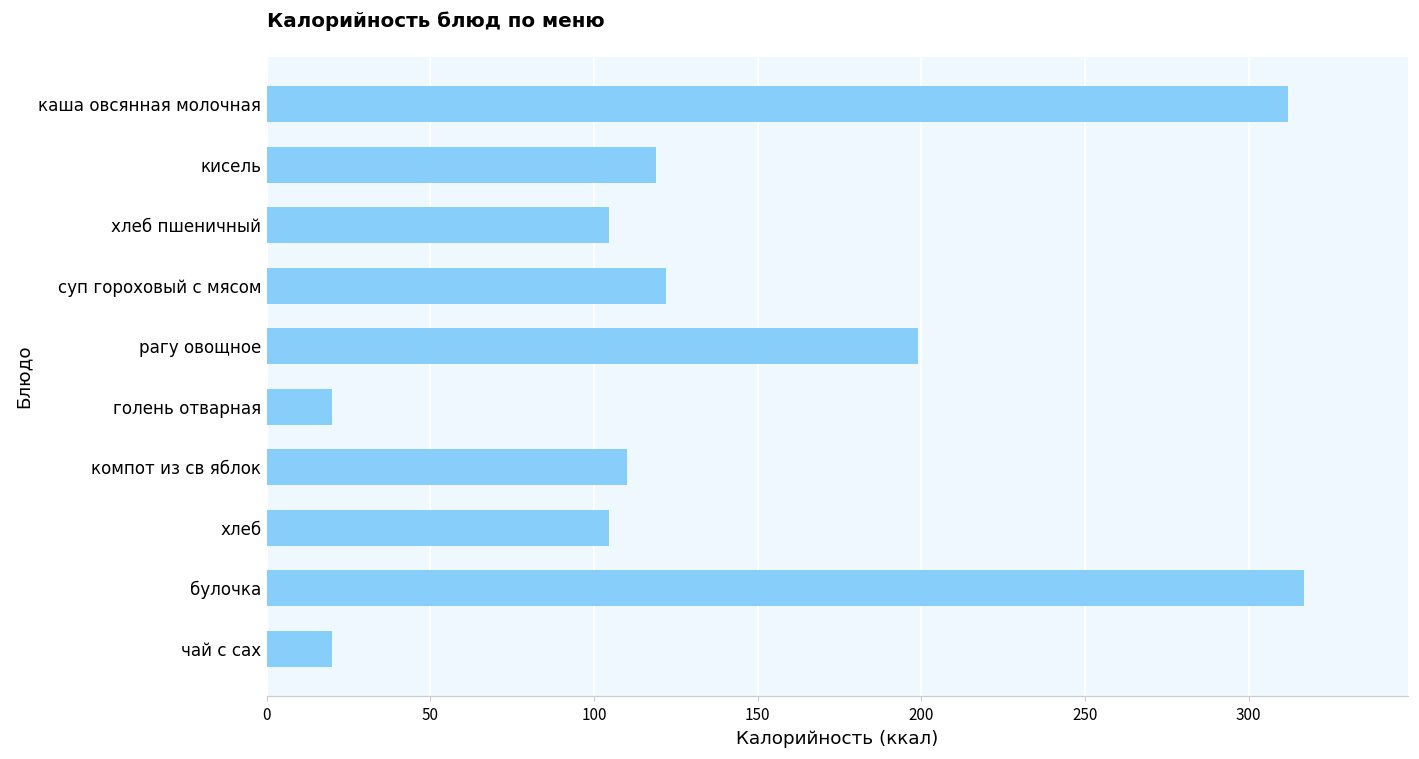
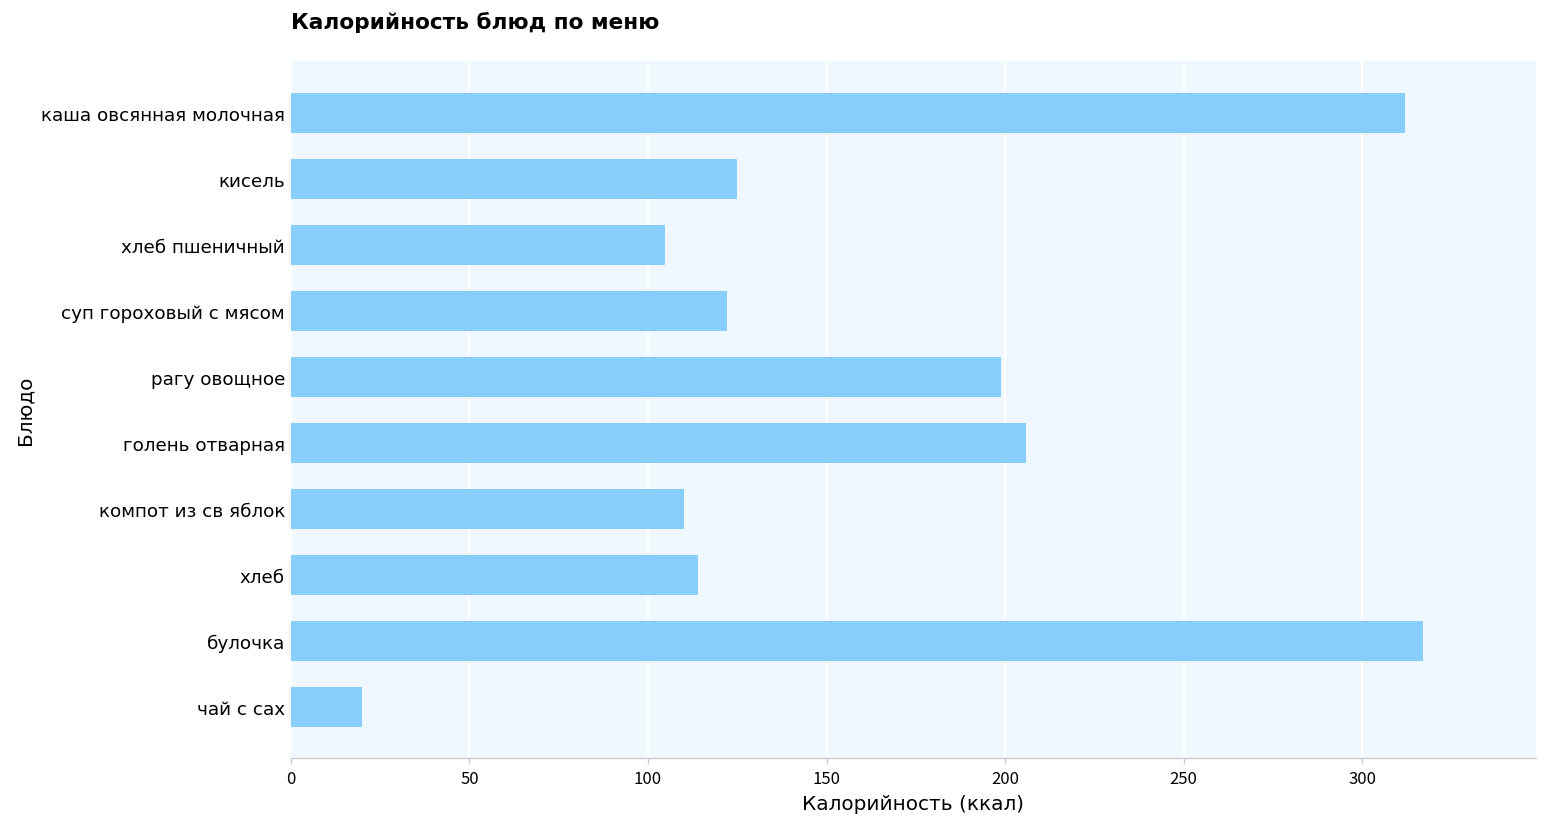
  {
    "каша овсянная молочная": 312,
-   "кисель": 119,
+   "кисель": 125,
    "хлеб пшеничный": 105,
    "суп гороховый с мясом": 122,
    "рагу овощное": 199,
-   "голень отварная": 20,
+   "голень отварная": 206,
    "компот из св яблок": 110,
-   "хлеб": 105,
+   "хлеб": 114,
    "булочка": 317,
    "чай с сах": 20
  }
